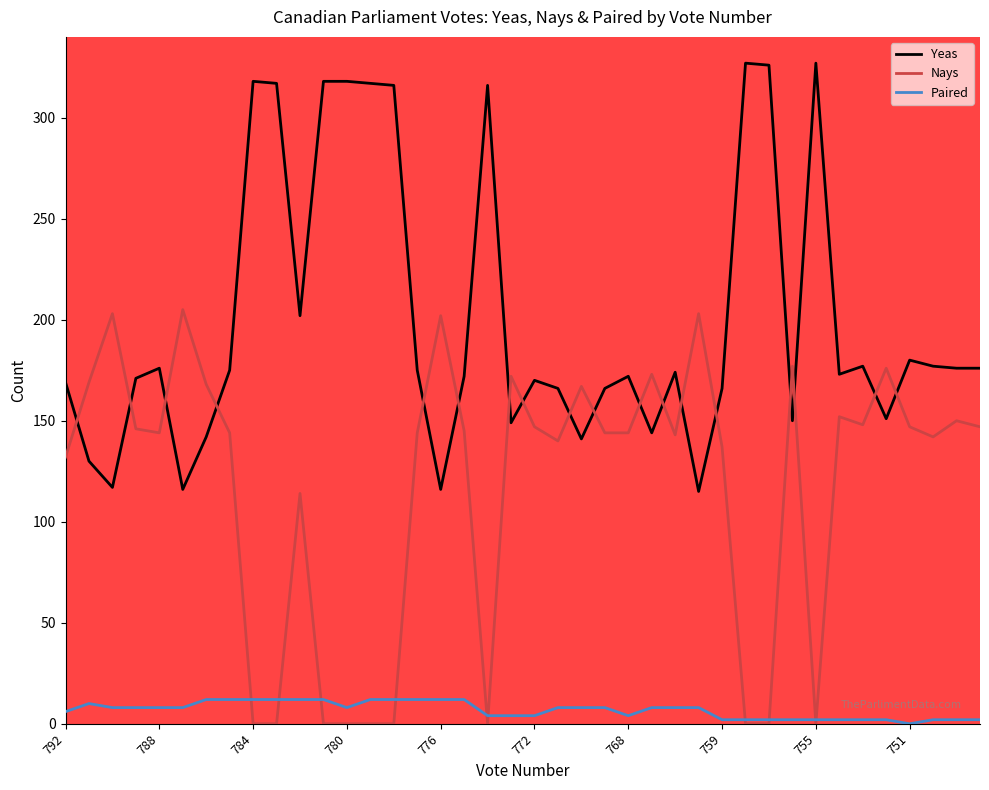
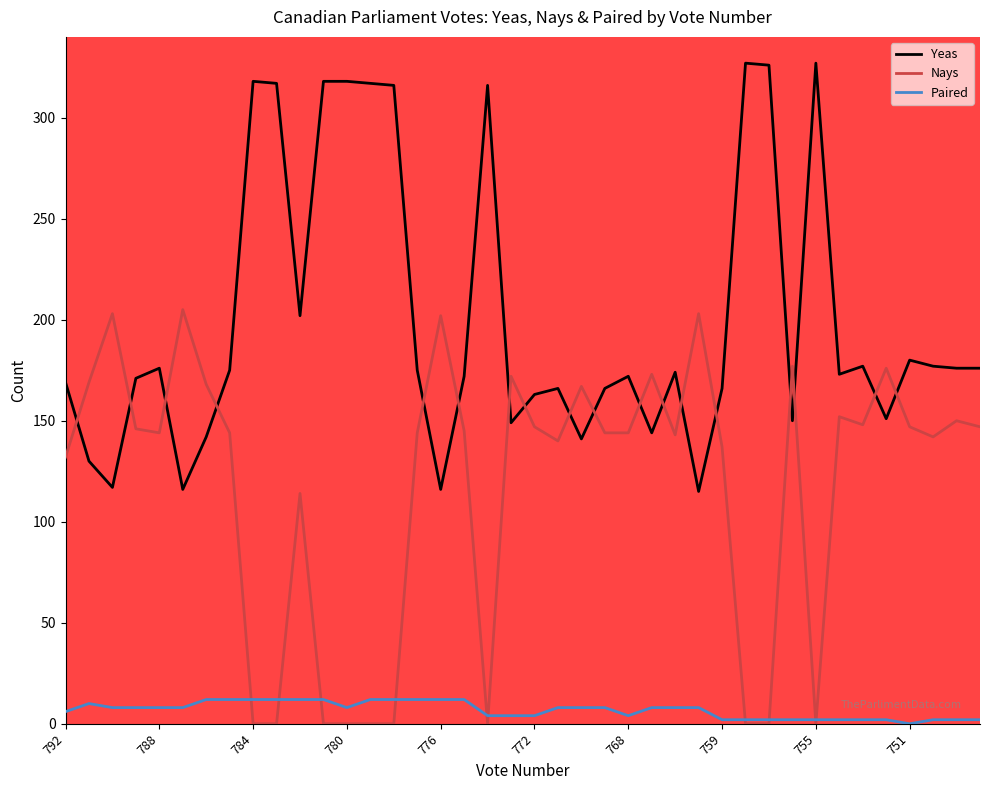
  {
    "Yeas": {
      "792": 169,
      "788": 176,
      "784": 318,
      "780": 318,
      "776": 116,
-     "772": 170,
+     "772": 163,
      "768": 172,
      "759": 166,
      "755": 327,
      "751": 180
    },
    "Nays": {
      "792": 132,
      "788": 144,
      "784": 0,
      "780": 0,
      "776": 202,
      "772": 147,
      "768": 144,
      "759": 137,
      "755": 0,
      "751": 147
    },
    "Paired": {
      "792": 6,
      "788": 8,
      "784": 12,
      "780": 8,
      "776": 12,
      "772": 4,
      "768": 4,
      "759": 2,
      "755": 2,
      "751": 0
    }
  }
